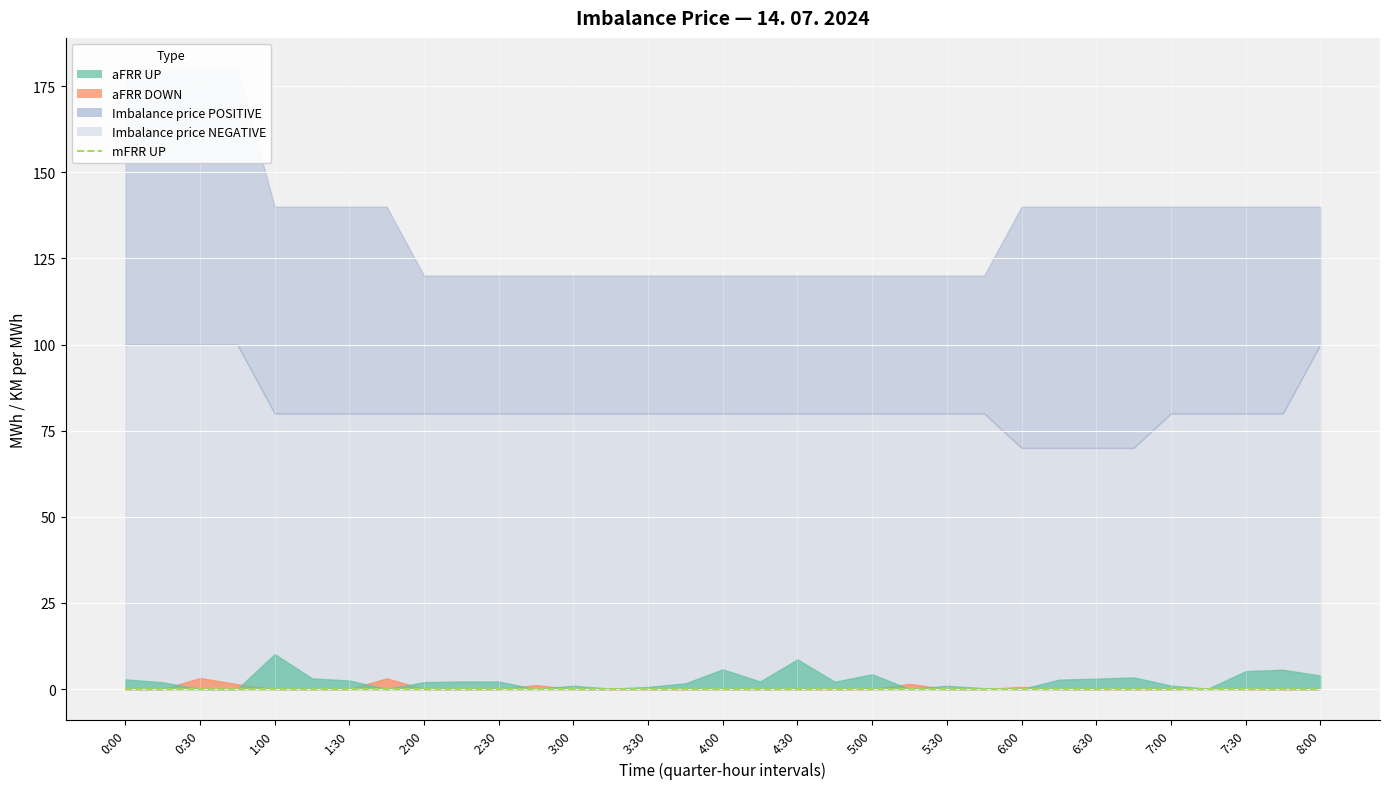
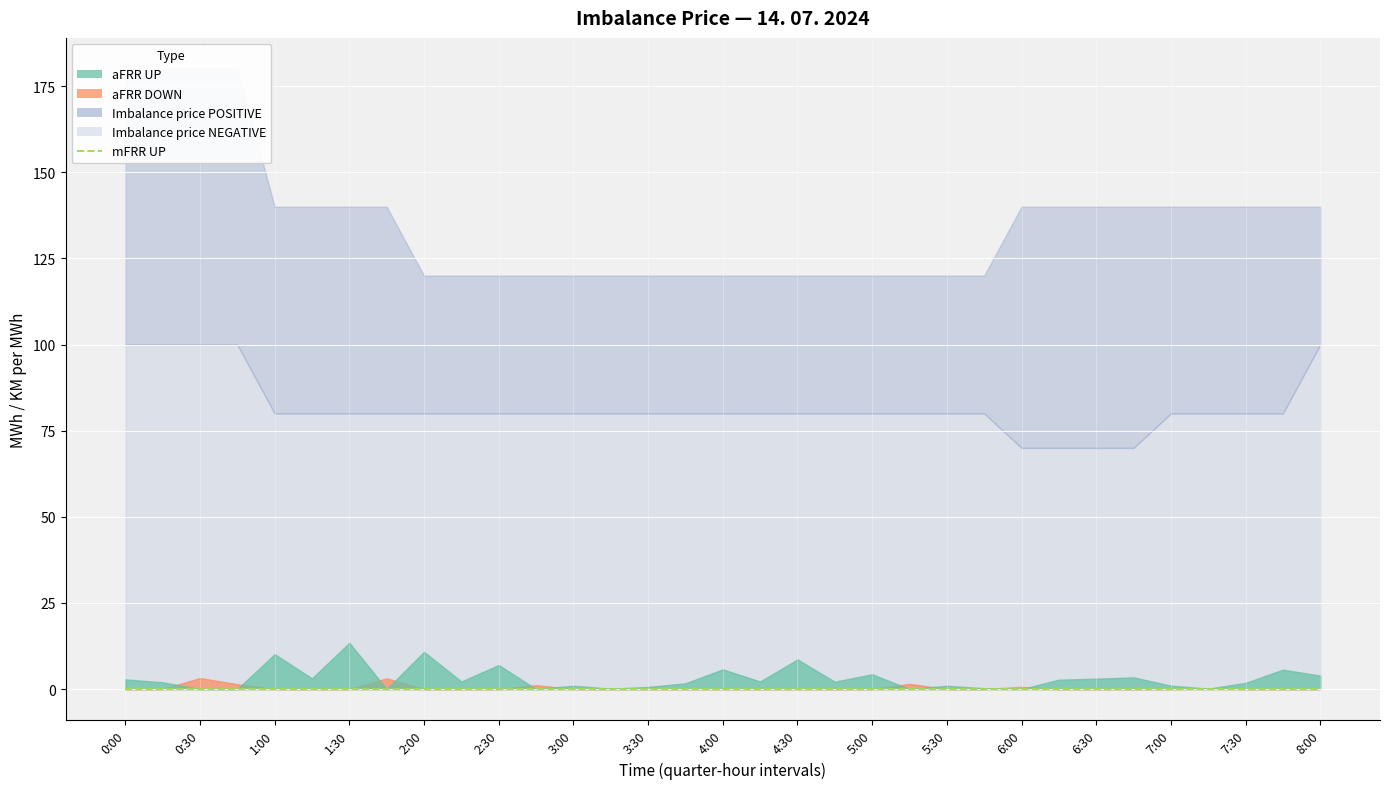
  {
    "aFRR DOWN": {
      "0:30": 3
    },
    "aFRR UP": {
      "0:00": 3,
      "1:00": 10,
-     "1:30": 2,
-     "2:00": 2,
-     "2:30": 2,
+     "1:30": 13,
+     "2:00": 11,
+     "2:30": 7,
      "3:00": 1,
      "4:00": 6,
      "4:30": 9,
      "5:00": 4,
      "5:30": 1,
      "6:30": 3,
      "7:00": 1,
-     "7:30": 5,
+     "7:30": 2,
      "8:00": 4
    }
  }
